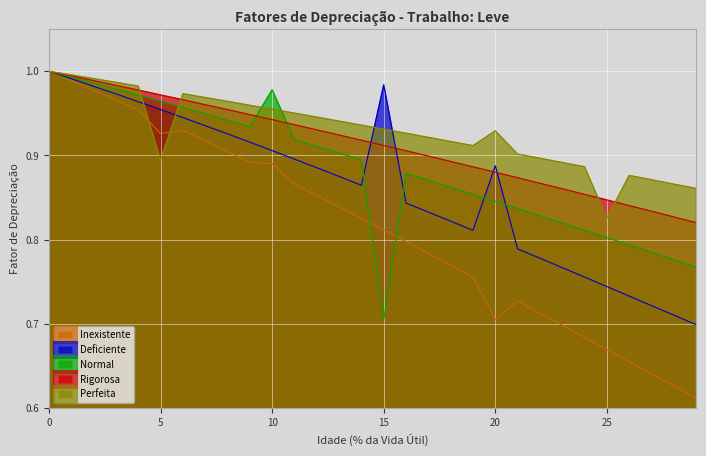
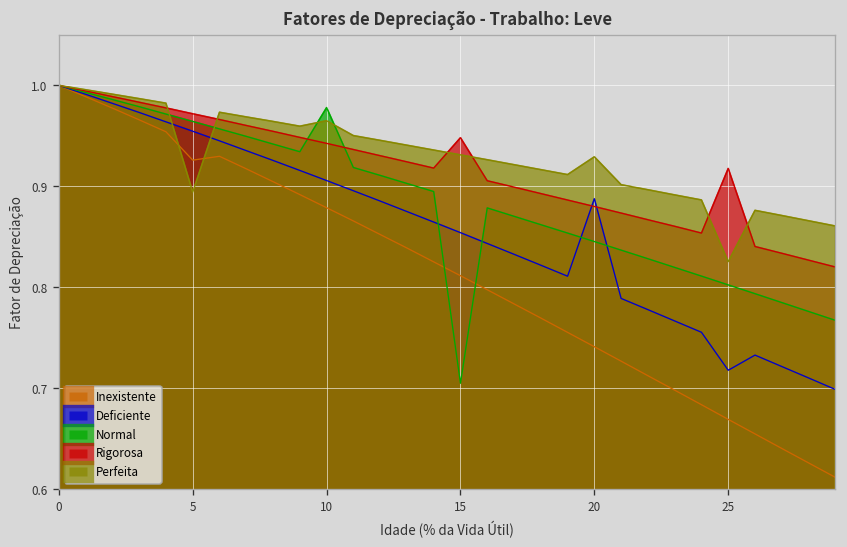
  {
    "Inexistente": {
      "5": 0.93,
-     "10": 0.89,
+     "10": 0.88,
      "15": 0.81,
-     "20": 0.71,
+     "20": 0.74,
      "25": 0.67
    },
    "Deficiente": {
      "5": 0.95,
      "10": 0.91,
-     "15": 0.98,
+     "15": 0.85,
      "20": 0.89,
-     "25": 0.74
+     "25": 0.72
    },
    "Normal": {
      "5": 0.96,
      "10": 0.98,
      "15": 0.71,
      "20": 0.85,
      "25": 0.80
    },
    "Rigorosa": {
      "5": 0.97,
      "10": 0.94,
-     "15": 0.91,
+     "15": 0.95,
      "20": 0.88,
-     "25": 0.85
+     "25": 0.92
    },
    "Perfeita": {
      "5": 0.89,
-     "10": 0.96,
+     "10": 0.97,
      "15": 0.93,
      "20": 0.93,
      "25": 0.83
    }
  }
